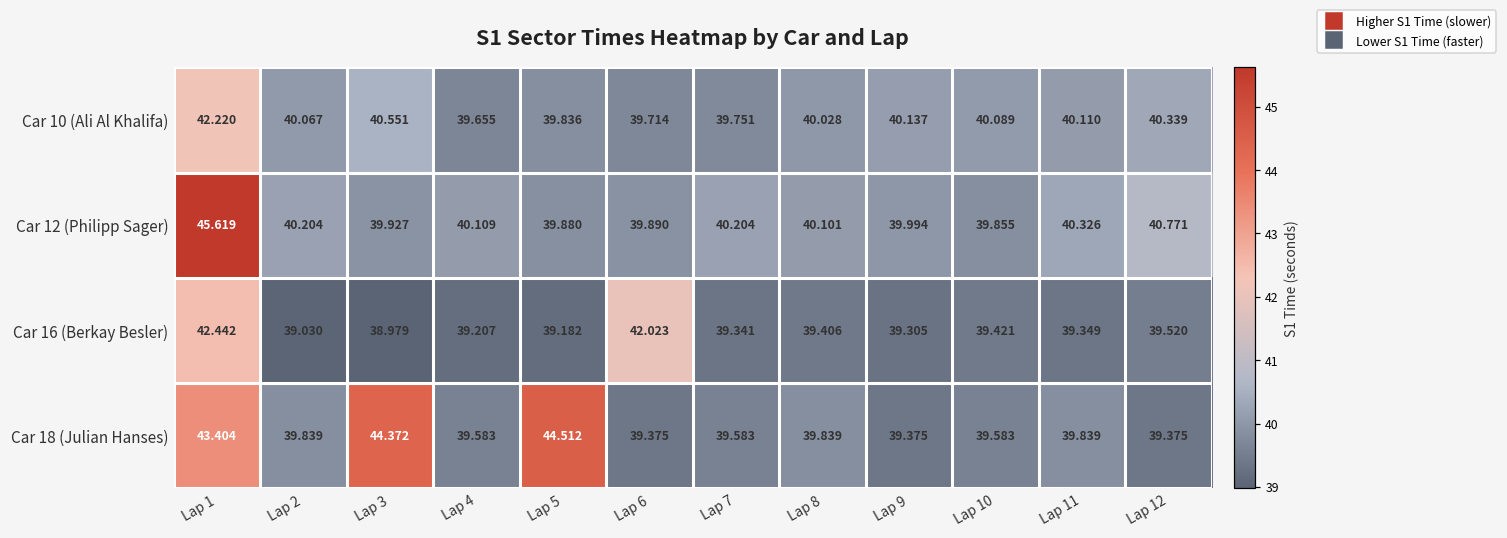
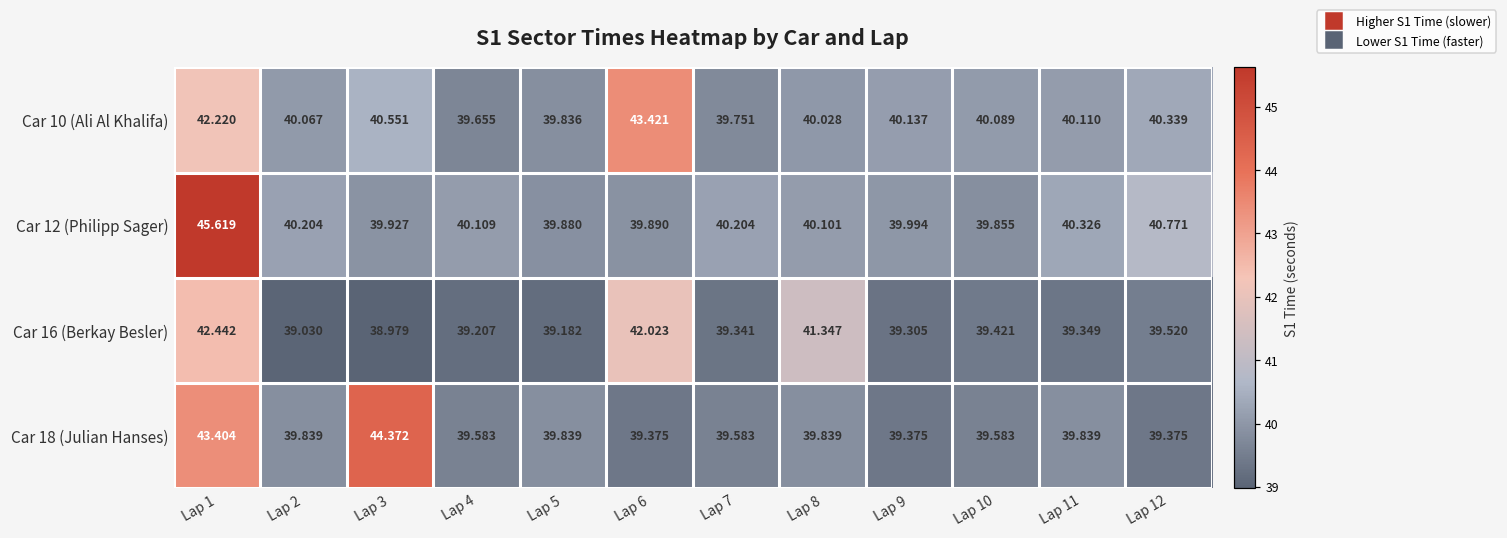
  {
    "Car 10 (Ali Al Khalifa)": {
      "Lap 1": 42.220,
      "Lap 2": 40.067,
      "Lap 3": 40.551,
      "Lap 4": 39.655,
      "Lap 5": 39.836,
-     "Lap 6": 39.714,
+     "Lap 6": 43.421,
      "Lap 7": 39.751,
      "Lap 8": 40.028,
      "Lap 9": 40.137,
      "Lap 10": 40.089,
      "Lap 11": 40.110,
      "Lap 12": 40.339
    },
    "Car 12 (Philipp Sager)": {
      "Lap 1": 45.619,
      "Lap 2": 40.204,
      "Lap 3": 39.927,
      "Lap 4": 40.109,
      "Lap 5": 39.880,
      "Lap 6": 39.890,
      "Lap 7": 40.204,
      "Lap 8": 40.101,
      "Lap 9": 39.994,
      "Lap 10": 39.855,
      "Lap 11": 40.326,
      "Lap 12": 40.771
    },
    "Car 16 (Berkay Besler)": {
      "Lap 1": 42.442,
      "Lap 2": 39.030,
      "Lap 3": 38.979,
      "Lap 4": 39.207,
      "Lap 5": 39.182,
      "Lap 6": 42.023,
      "Lap 7": 39.341,
-     "Lap 8": 39.406,
+     "Lap 8": 41.347,
      "Lap 9": 39.305,
      "Lap 10": 39.421,
      "Lap 11": 39.349,
      "Lap 12": 39.520
    },
    "Car 18 (Julian Hanses)": {
      "Lap 1": 43.404,
      "Lap 2": 39.839,
      "Lap 3": 44.372,
      "Lap 4": 39.583,
-     "Lap 5": 44.512,
+     "Lap 5": 39.839,
      "Lap 6": 39.375,
      "Lap 7": 39.583,
      "Lap 8": 39.839,
      "Lap 9": 39.375,
      "Lap 10": 39.583,
      "Lap 11": 39.839,
      "Lap 12": 39.375
    }
  }
